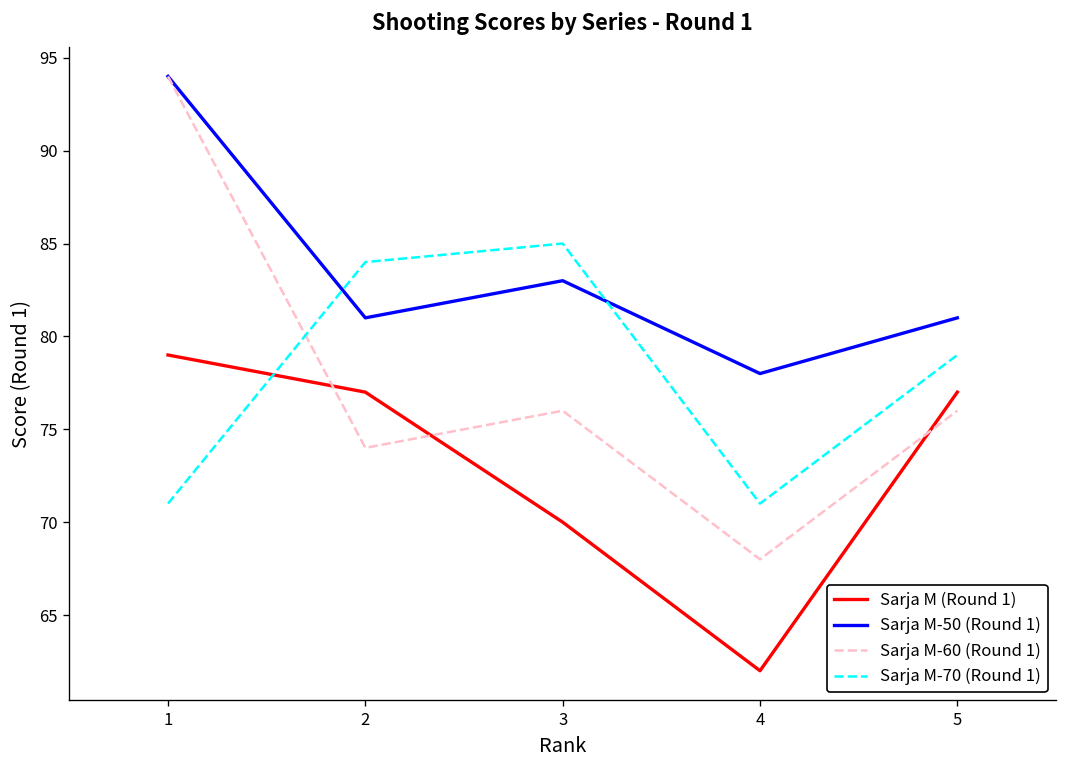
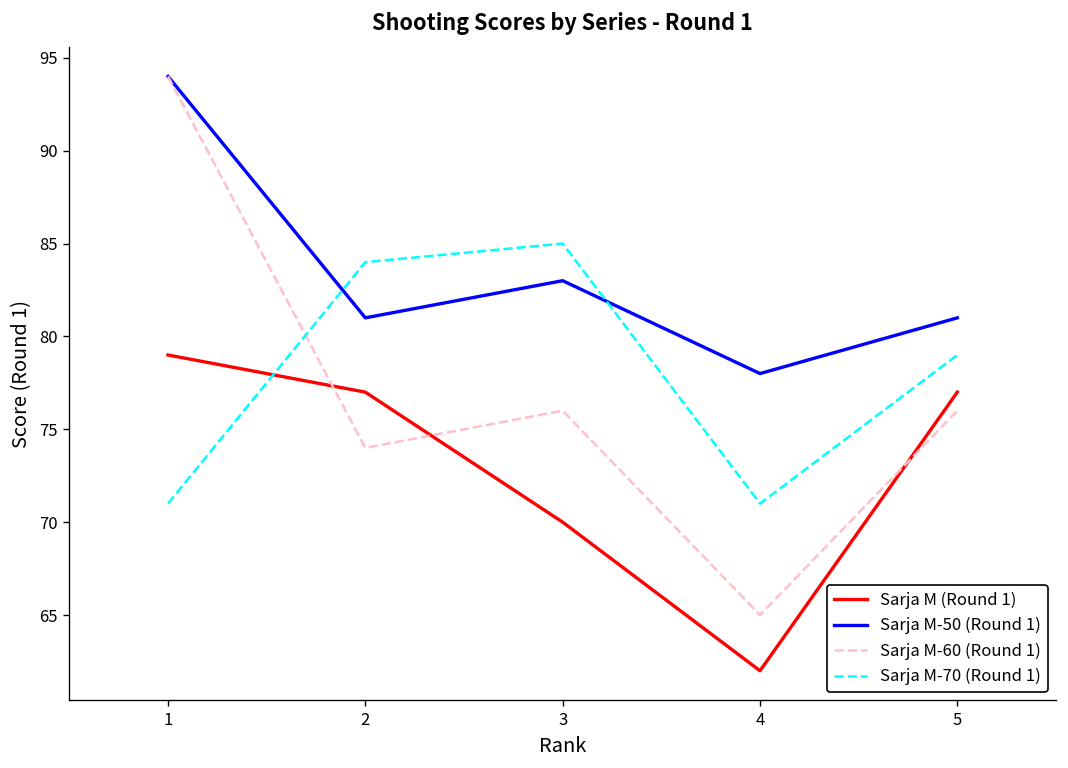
  {
    "Sarja M (Round 1)": {
      "1": 79,
      "2": 77,
      "3": 70,
      "4": 62,
      "5": 77
    },
    "Sarja M-50 (Round 1)": {
      "2": 81,
      "3": 83,
      "4": 78,
      "5": 81
    },
    "Sarja M-60 (Round 1)": {
      "2": 74,
      "3": 76,
-     "4": 68,
+     "4": 65,
      "5": 76
    },
    "Sarja M-70 (Round 1)": {
      "1": 71,
      "2": 84,
      "3": 85,
      "4": 71,
      "5": 79
    }
  }
